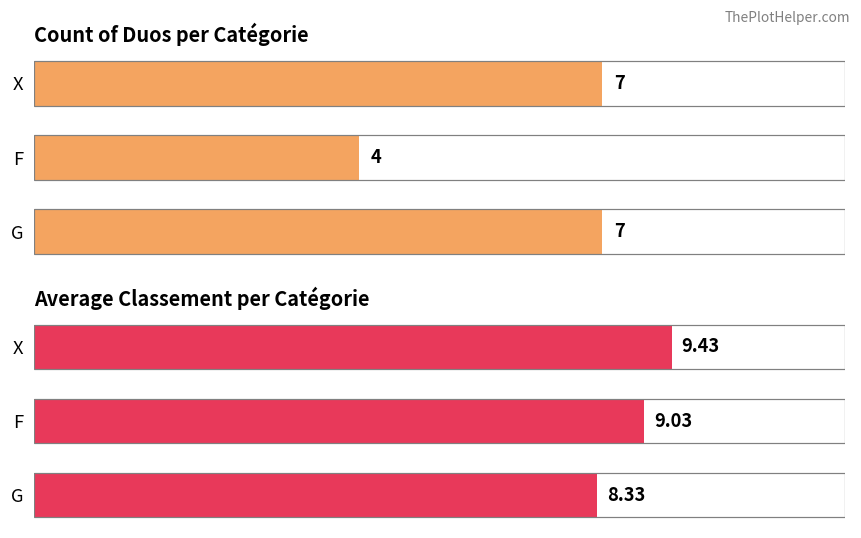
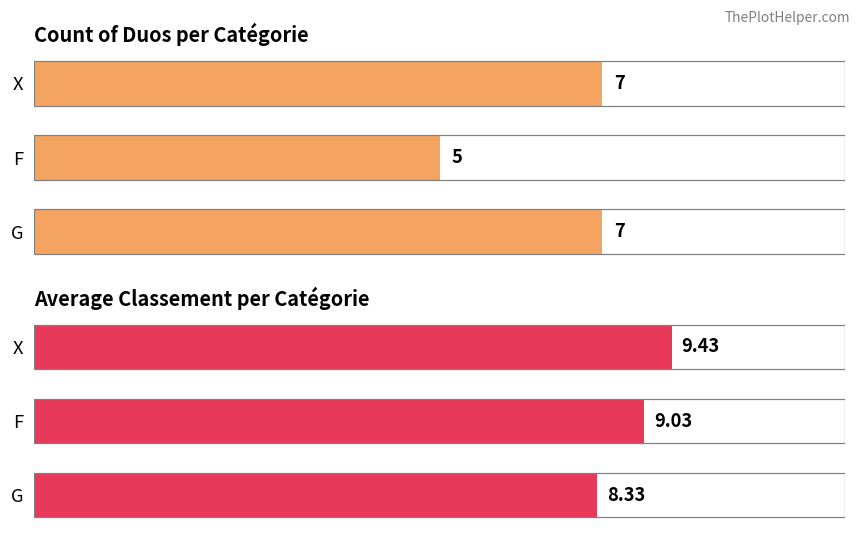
  {
    "Count of Duos per Catégorie": {
      "X": 7,
-     "F": 4,
+     "F": 5,
      "G": 7
    },
    "Average Classement per Catégorie": {
      "X": 9.43,
      "F": 9.03,
      "G": 8.33
    }
  }
